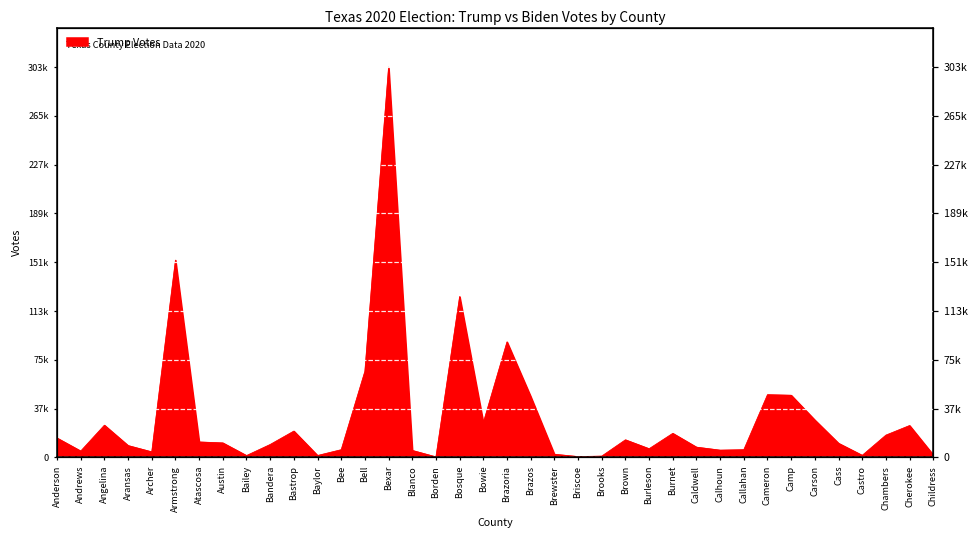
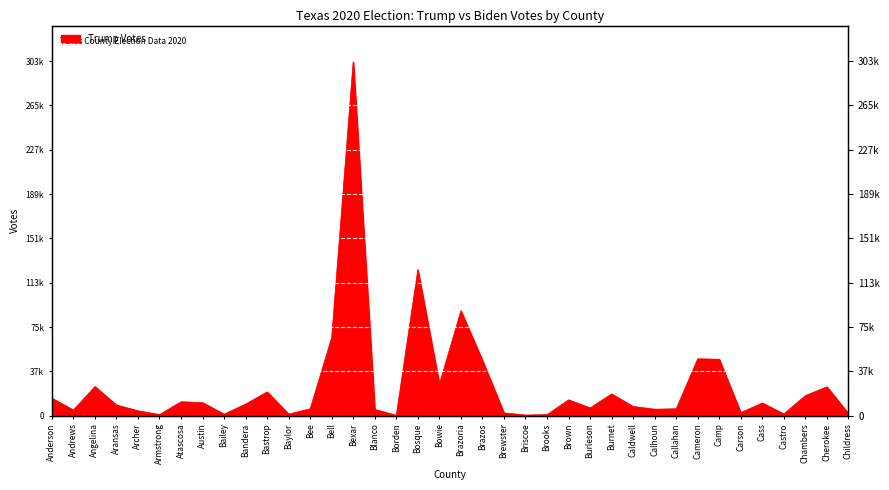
  {
    "Anderson": 15000,
    "Andrews": 5000,
    "Angelina": 25000,
    "Aransas": 9000,
    "Archer": 4000,
-   "Armstrong": 154000,
+   "Armstrong": 1000,
    "Atascosa": 12000,
    "Austin": 11000,
    "Bailey": 1000,
    "Bandera": 10000,
    "Bastrop": 20000,
    "Baylor": 1000,
    "Bee": 6000,
    "Bell": 67000,
    "Bexar": 304000,
    "Blanco": 5000,
    "Borden": 0,
    "Bosque": 125000,
    "Bowie": 27000,
    "Brazoria": 90000,
    "Brazos": 47000,
    "Brewster": 2000,
    "Briscoe": 1000,
    "Brooks": 1000,
    "Brown": 14000,
    "Burleson": 7000,
    "Burnet": 19000,
    "Caldwell": 8000,
    "Calhoun": 6000,
    "Callahan": 6000,
    "Cameron": 49000,
    "Camp": 48000,
-   "Carson": 29000,
+   "Carson": 3000,
    "Cass": 11000,
    "Castro": 2000,
    "Chambers": 17000,
    "Cherokee": 25000,
    "Childress": 2000
  }
